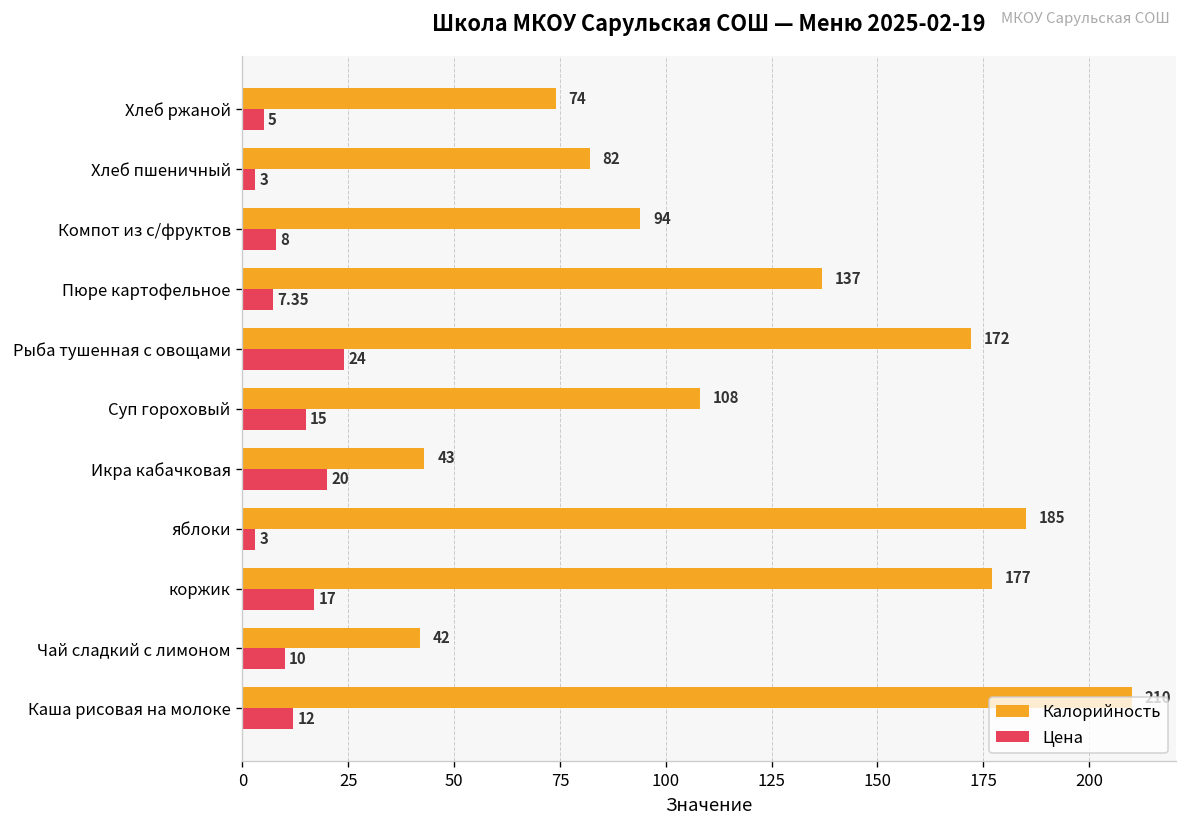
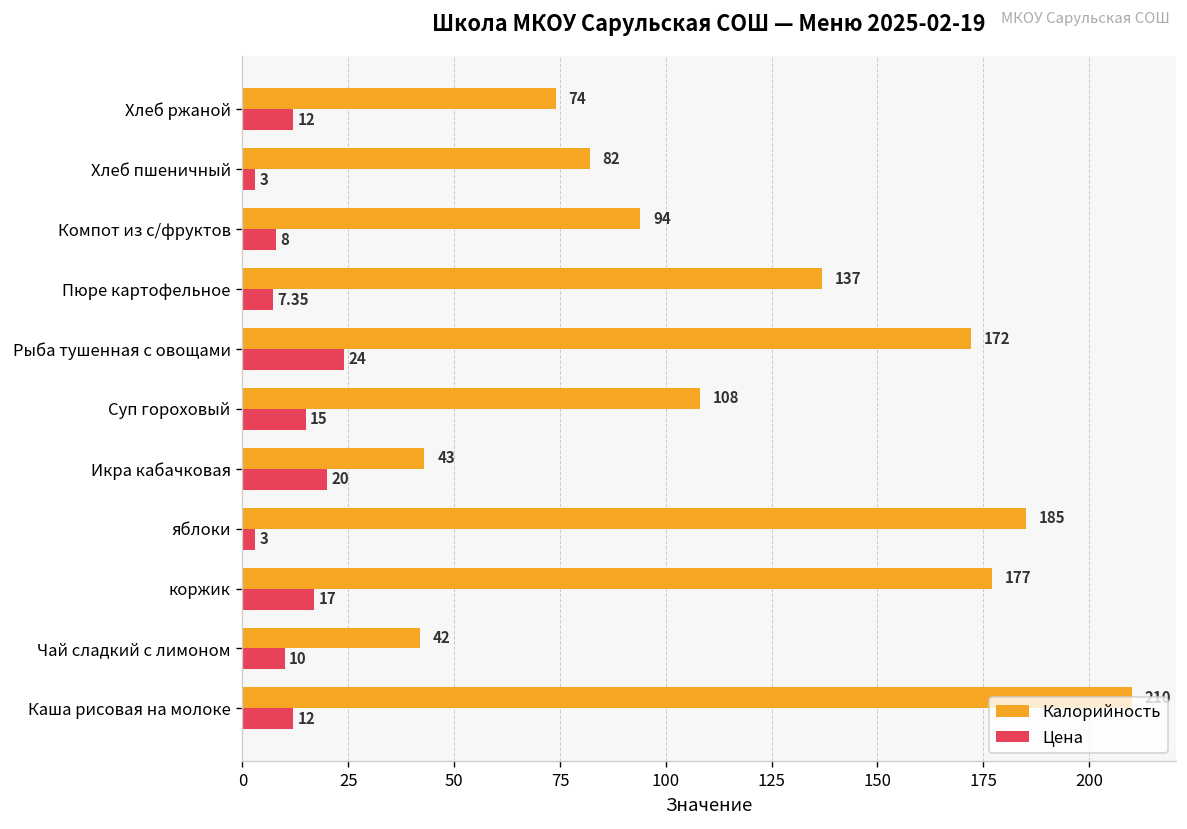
  {
    "Калорийность": {
      "Хлеб ржаной": 74,
      "Хлеб пшеничный": 82,
      "Компот из с/фруктов": 94,
      "Пюре картофельное": 137,
      "Рыба тушенная с овощами": 172,
      "Суп гороховый": 108,
      "Икра кабачковая": 43,
      "яблоки": 185,
      "коржик": 177,
      "Чай сладкий с лимоном": 42
    },
    "Цена": {
-     "Хлеб ржаной": 5,
+     "Хлеб ржаной": 12,
      "Хлеб пшеничный": 3,
      "Компот из с/фруктов": 8,
      "Пюре картофельное": 7.35,
      "Рыба тушенная с овощами": 24,
      "Суп гороховый": 15,
      "Икра кабачковая": 20,
      "яблоки": 3,
      "коржик": 17,
      "Чай сладкий с лимоном": 10,
      "Каша рисовая на молоке": 12
    }
  }
